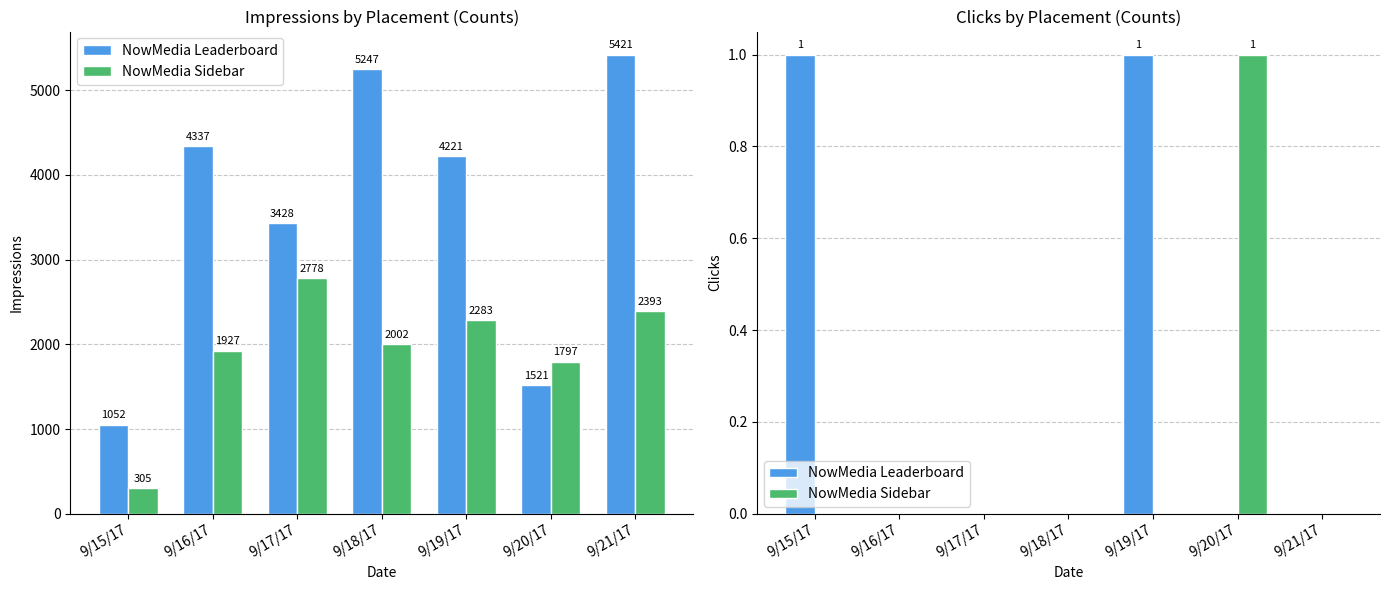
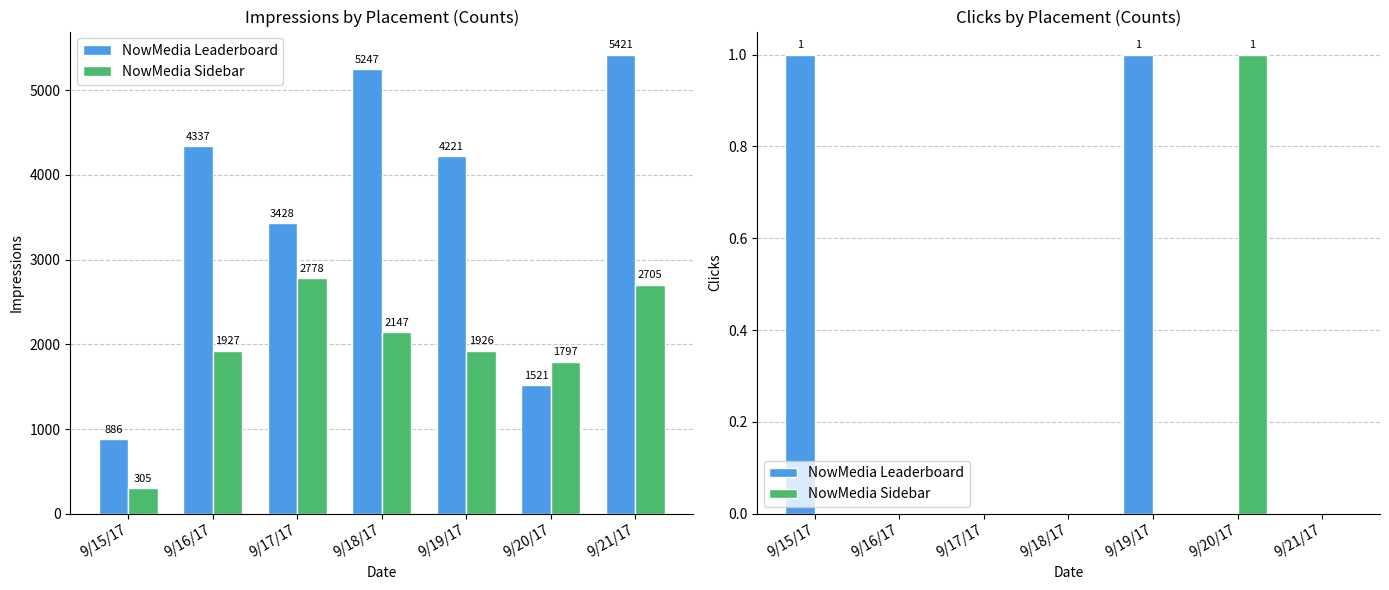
  {
    "Impressions by Placement (Counts)": {
      "NowMedia Leaderboard": {
-       "9/15/17": 1052,
+       "9/15/17": 886,
        "9/16/17": 4337,
        "9/17/17": 3428,
        "9/18/17": 5247,
        "9/19/17": 4221,
        "9/20/17": 1521,
        "9/21/17": 5421
      },
      "NowMedia Sidebar": {
        "9/15/17": 305,
        "9/16/17": 1927,
        "9/17/17": 2778,
-       "9/18/17": 2002,
-       "9/19/17": 2283,
+       "9/18/17": 2147,
+       "9/19/17": 1926,
        "9/20/17": 1797,
-       "9/21/17": 2393
+       "9/21/17": 2705
      }
    },
    "Clicks by Placement (Counts)": {
      "NowMedia Leaderboard": {
        "9/15/17": 1,
        "9/19/17": 1
      },
      "NowMedia Sidebar": {
        "9/20/17": 1
      }
    }
  }
